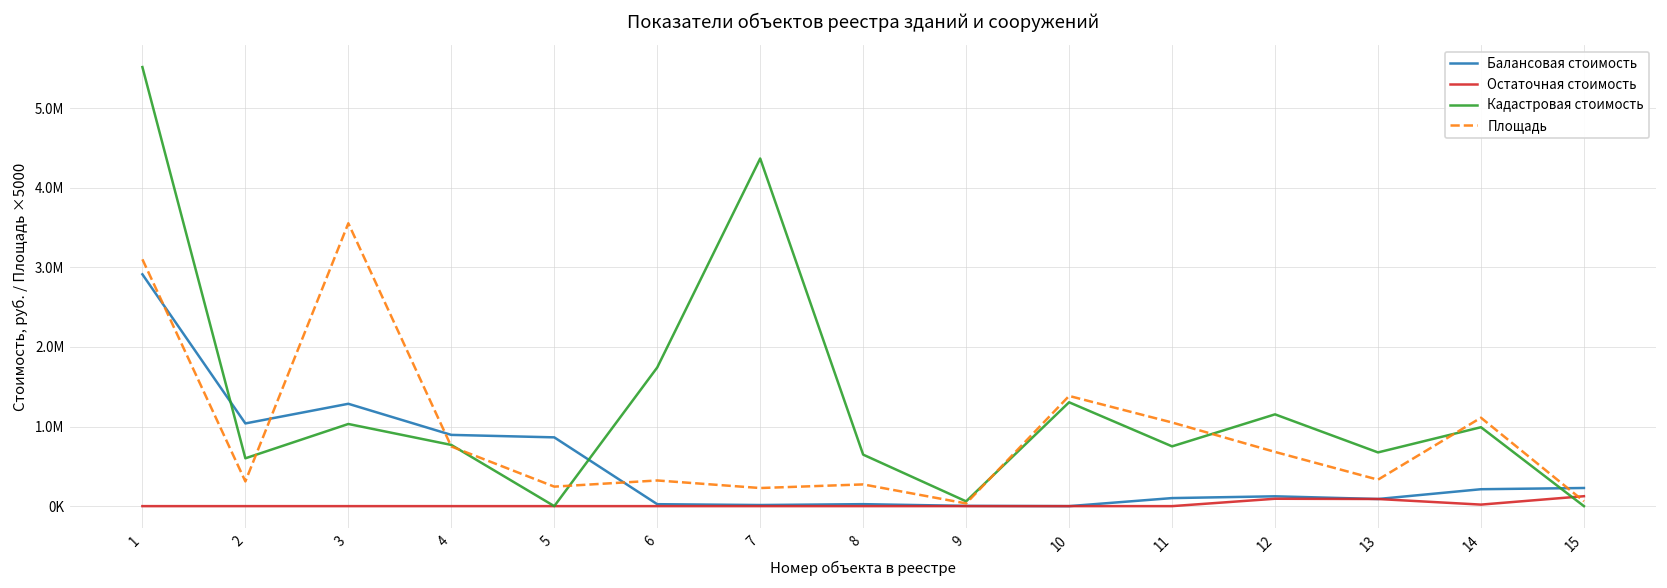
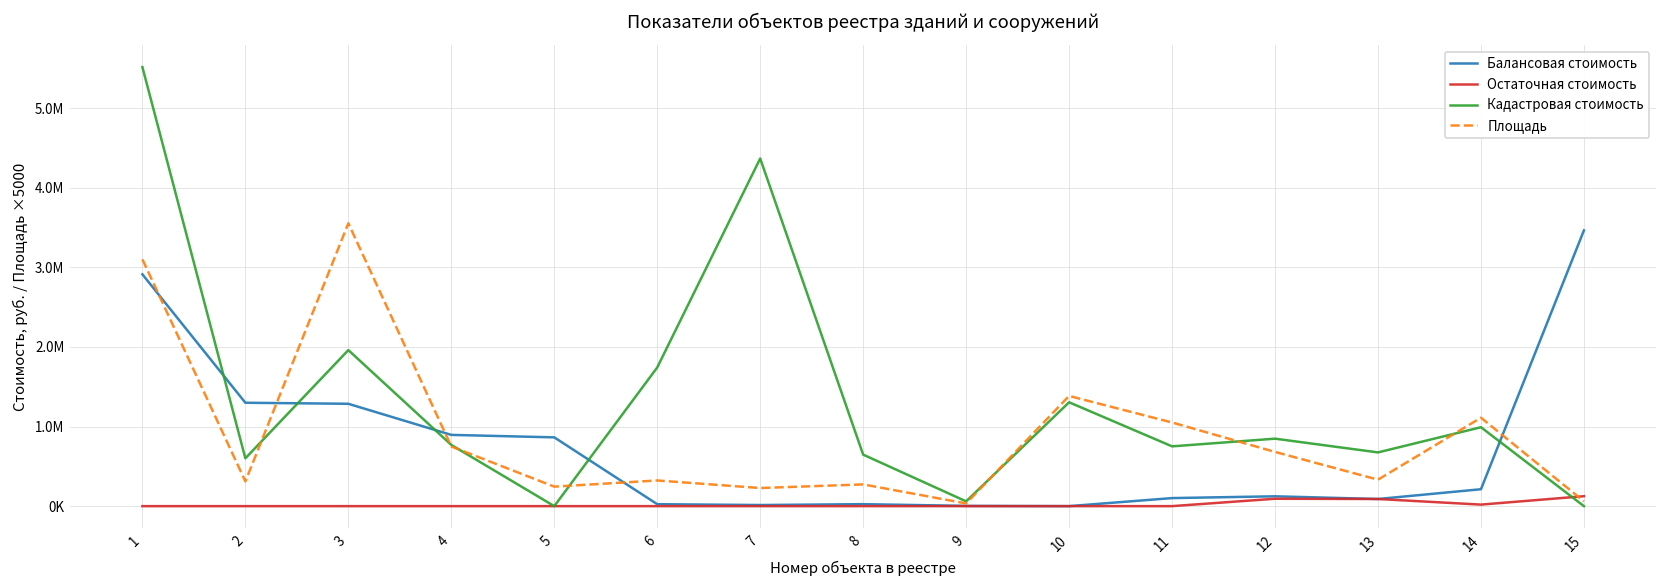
  {
    "Балансовая стоимость": {
      "1": 2900000,
-     "2": 1000000,
+     "2": 1300000,
      "3": 1300000,
      "4": 900000,
      "5": 900000,
      "11": 100000,
      "14": 200000,
-     "15": 200000
+     "15": 3500000
    },
    "Остаточная стоимость": {
      "1": 0,
      "2": 0,
      "3": 0,
      "4": 0,
      "11": 0,
      "14": 0,
      "15": 100000
    },
    "Кадастровая стоимость": {
      "1": 5500000,
      "2": 600000,
-     "3": 1000000,
+     "3": 2000000,
      "6": 1700000,
      "7": 4400000,
      "8": 600000,
      "10": 1300000,
      "11": 800000,
-     "12": 1200000,
+     "12": 800000,
      "13": 700000,
      "14": 1000000,
      "15": 0
    },
    "Площадь": {
      "1": 3100000,
      "2": 300000,
      "3": 3600000,
      "5": 200000,
      "6": 300000,
      "7": 200000,
      "8": 300000,
      "10": 1400000,
      "11": 1100000,
      "12": 700000,
      "13": 300000,
      "14": 1100000,
      "15": 100000
    }
  }
